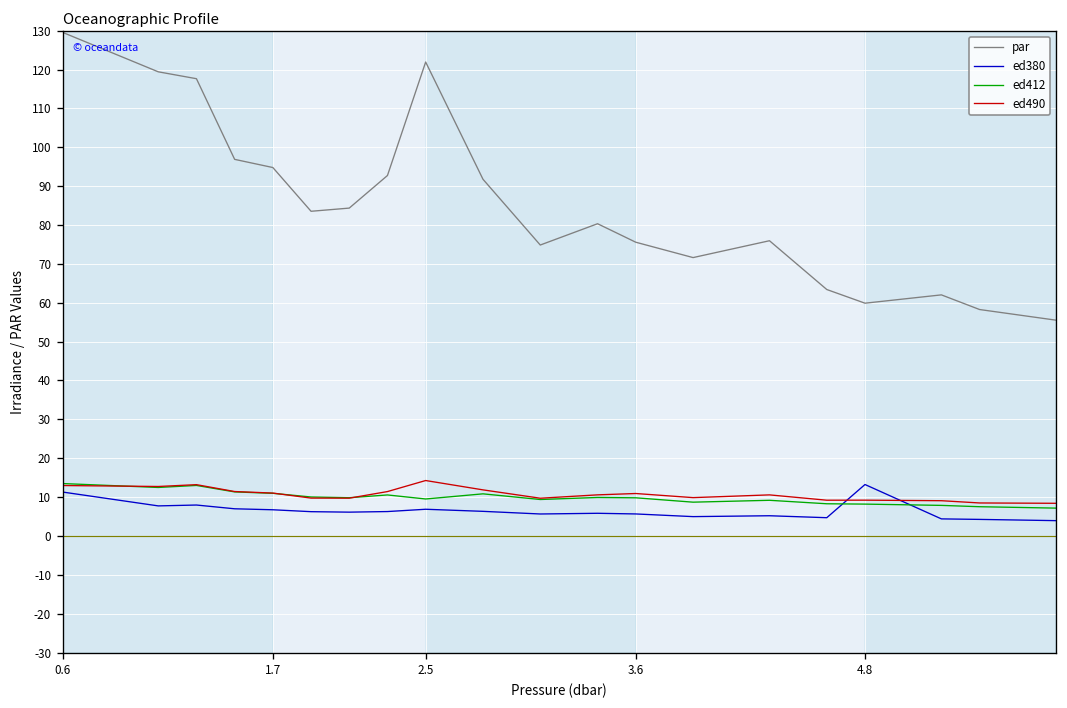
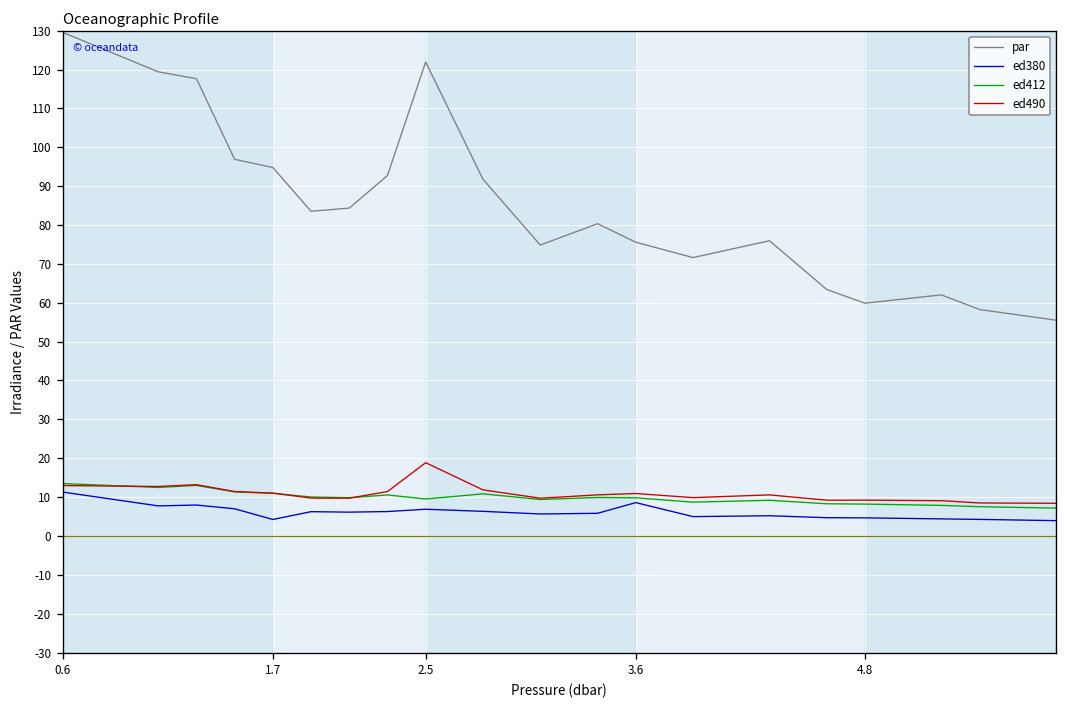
  {
    "par": {
      "0.6": 130,
      "1.7": 95,
      "2.5": 122,
      "3.6": 76,
      "4.8": 60
    },
    "ed380": {
      "0.6": 11,
-     "1.7": 7,
+     "1.7": 4,
      "2.5": 7,
-     "3.6": 6,
-     "4.8": 13
+     "3.6": 9,
+     "4.8": 5
    },
    "ed412": {
      "2.5": 10,
      "3.6": 10,
      "4.8": 8
    },
    "ed490": {
-     "2.5": 14,
+     "2.5": 19,
      "3.6": 11,
      "4.8": 9
    }
  }
